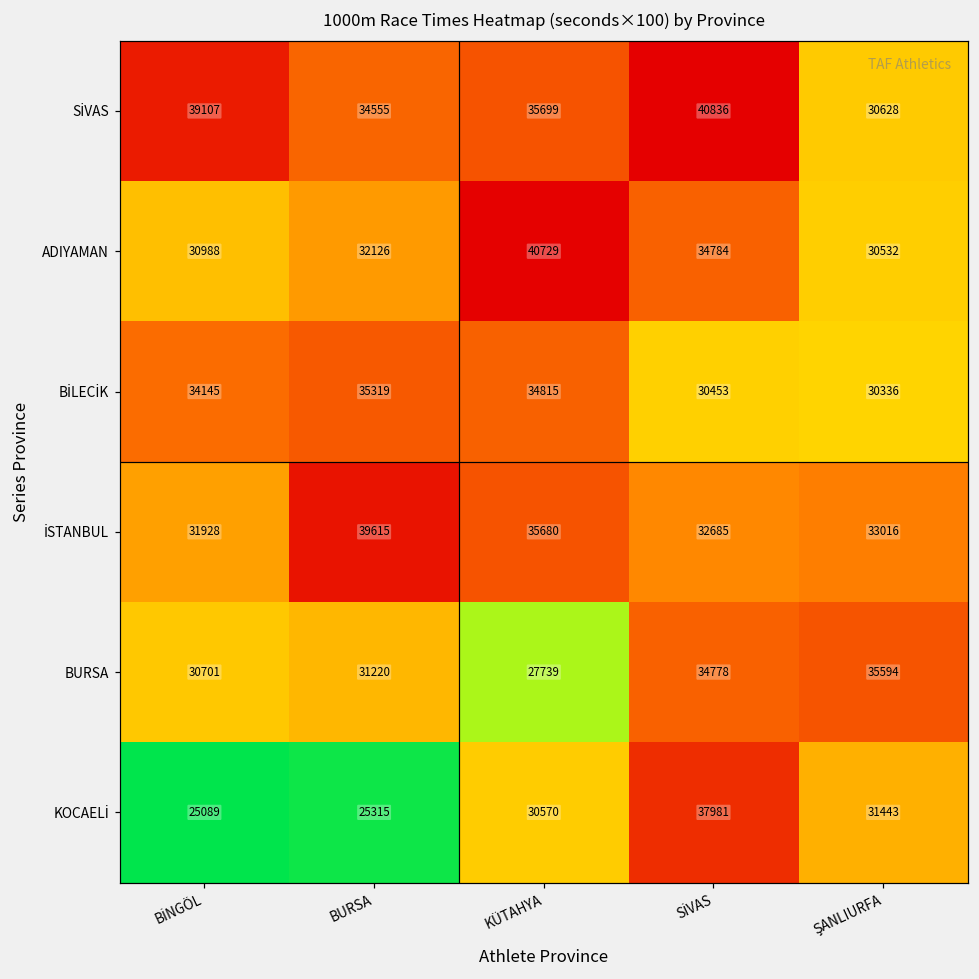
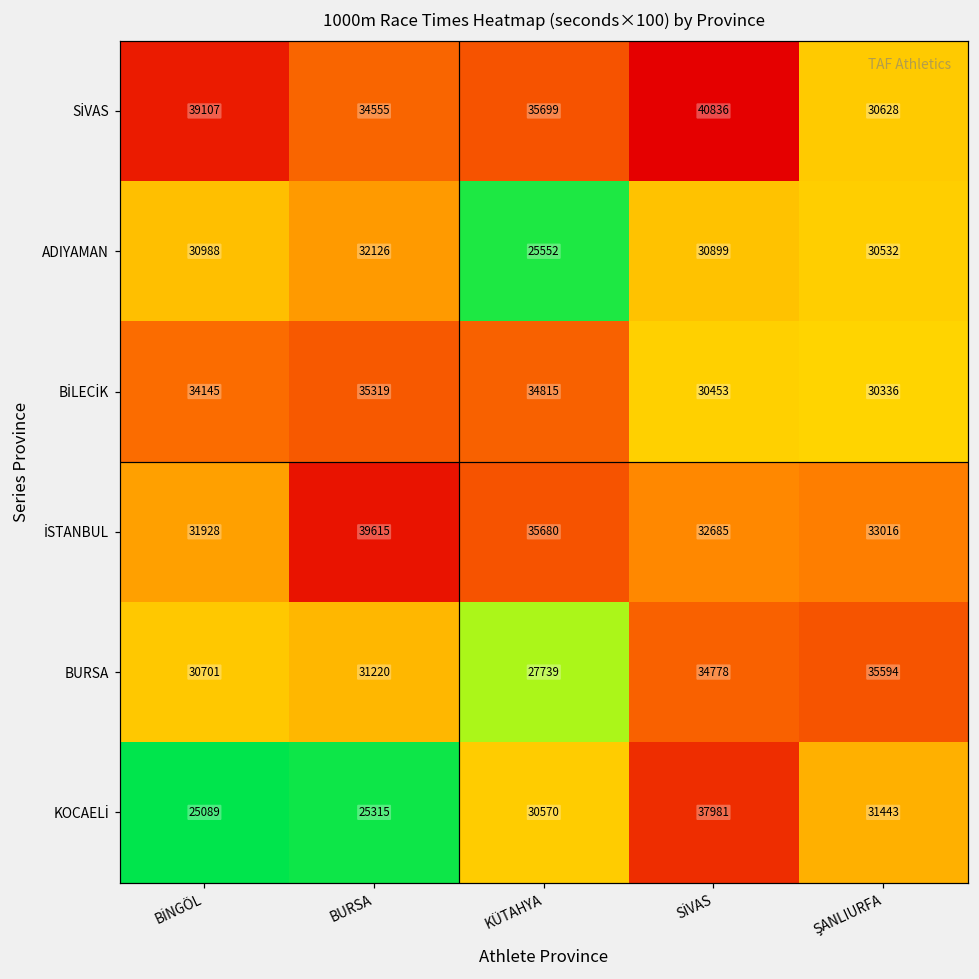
  {
    "ADIYAMAN": {
-     "KÜTAHYA": 40729,
-     "SİVAS": 34784
+     "KÜTAHYA": 25552,
+     "SİVAS": 30899
    }
  }
